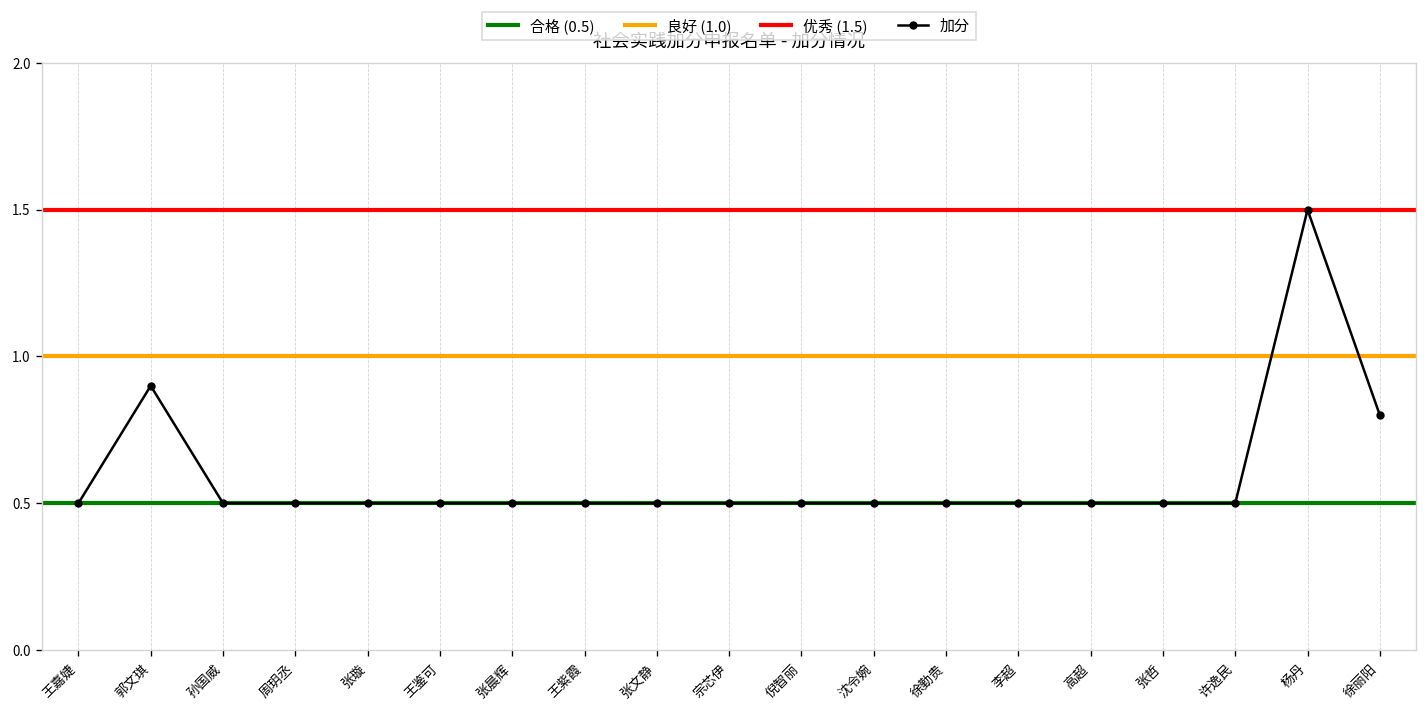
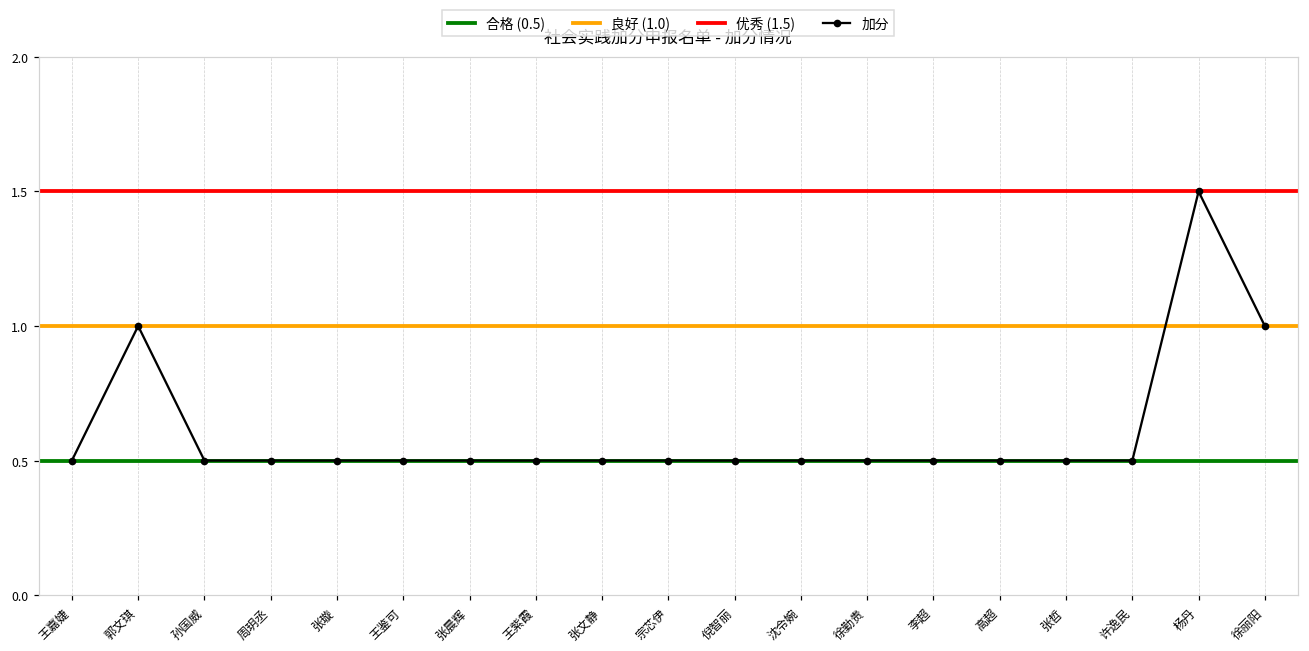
  {
    "王嘉婕": 0.5,
-   "郭文琪": 0.9,
+   "郭文琪": 1.0,
    "孙国威": 0.5,
    "周玥丞": 0.5,
    "张璇": 0.5,
    "王鉴可": 0.5,
    "张晨辉": 0.5,
    "王紫霞": 0.5,
    "张文静": 0.5,
    "宗芯伊": 0.5,
    "倪智丽": 0.5,
    "沈令婉": 0.5,
    "徐勤贵": 0.5,
    "李超": 0.5,
    "高超": 0.5,
    "张哲": 0.5,
    "许逸民": 0.5,
    "杨丹": 1.5,
-   "徐丽阳": 0.8
+   "徐丽阳": 1.0
  }
